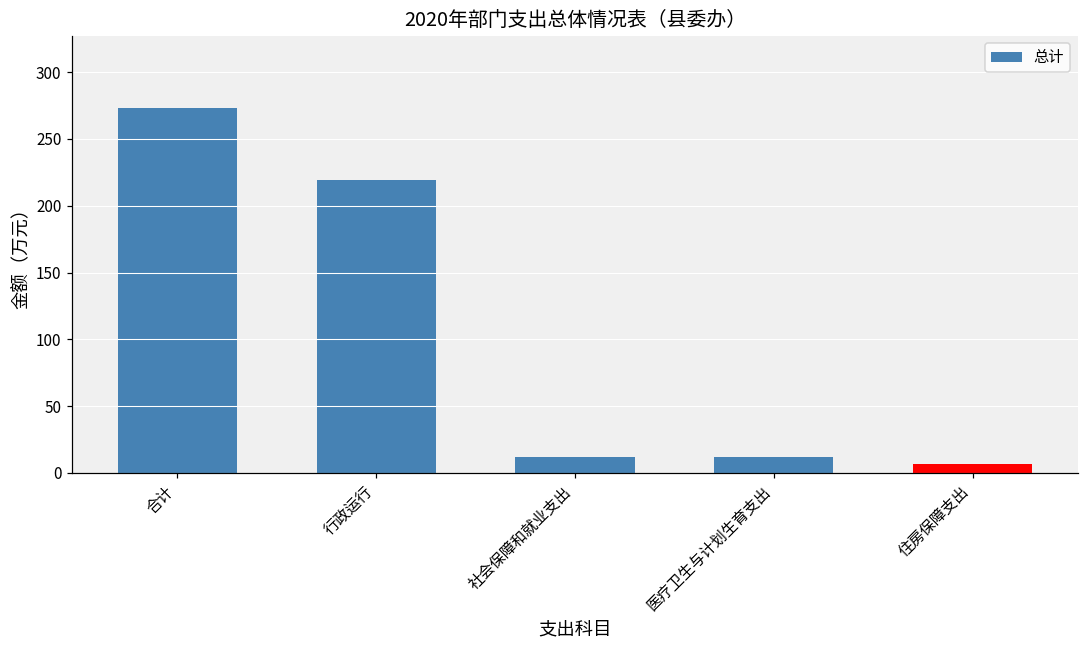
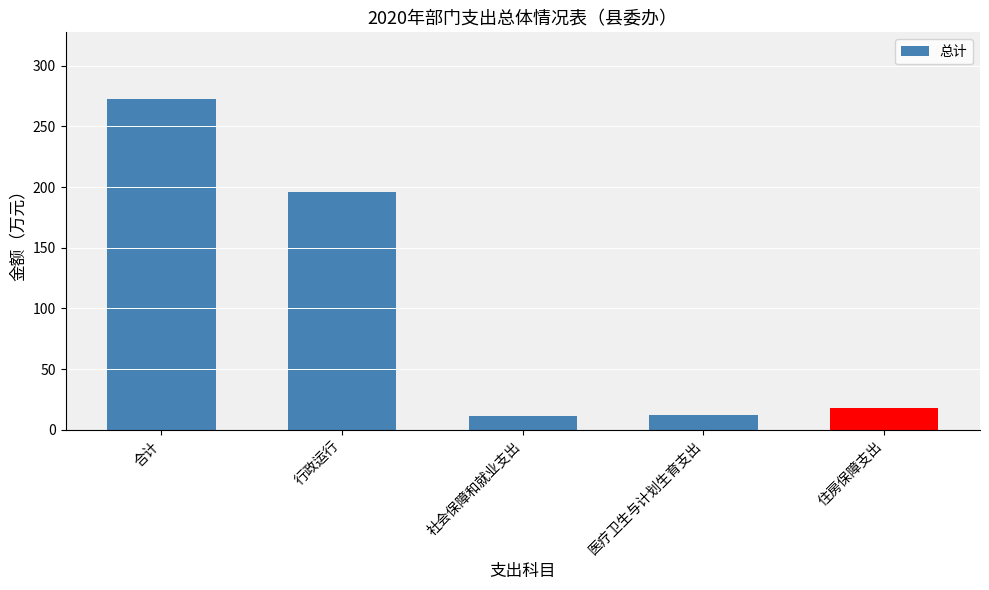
  {
    "合计": 273,
-   "行政运行": 219,
+   "行政运行": 196,
    "社会保障和就业支出": 12,
    "医疗卫生与计划生育支出": 12,
-   "住房保障支出": 7
+   "住房保障支出": 18
  }
